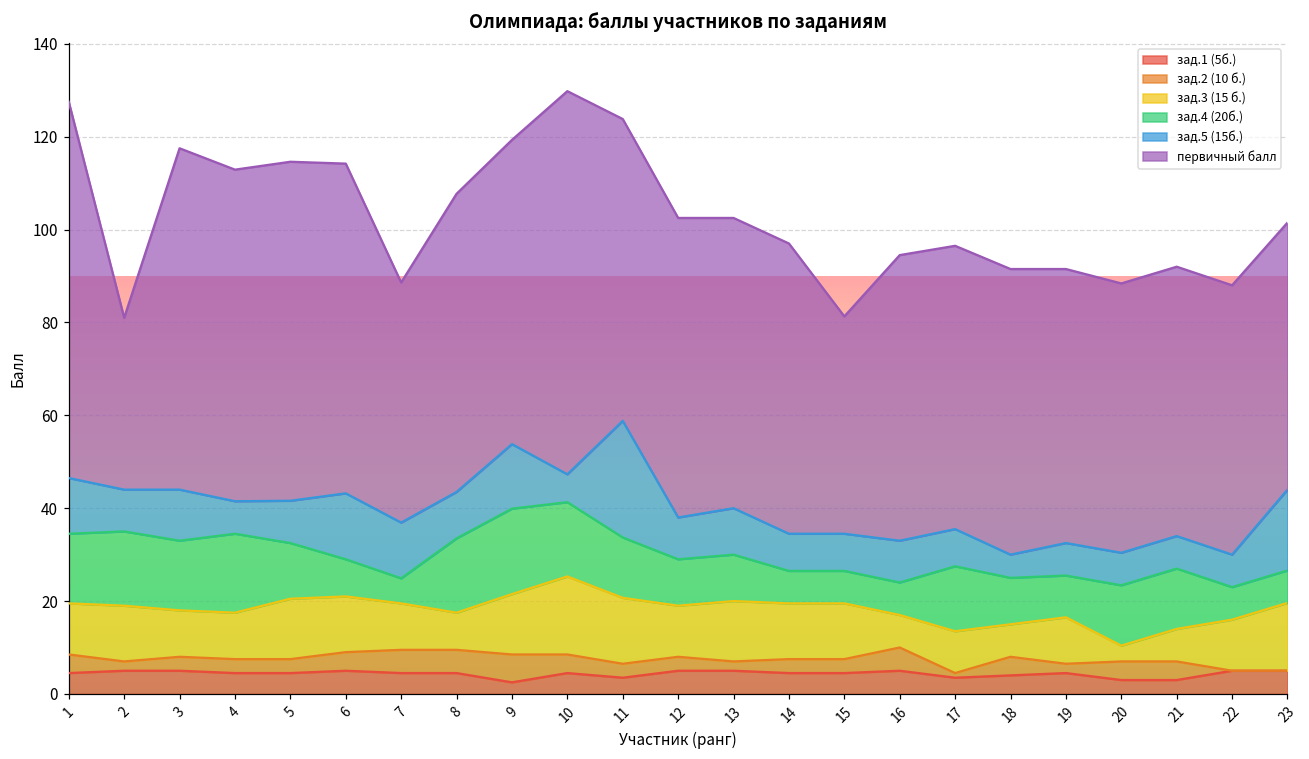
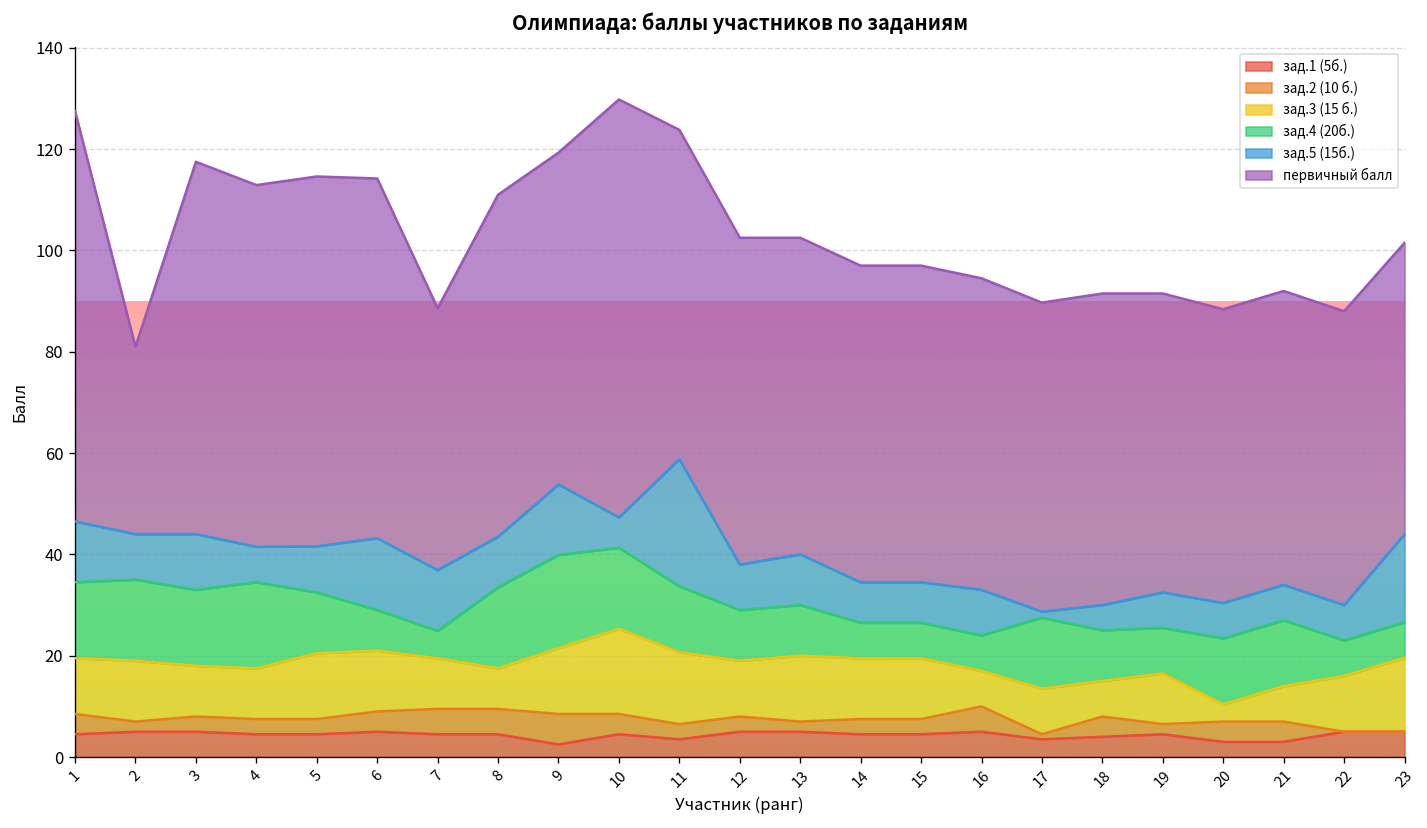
  {
    "зад.3 (15 б.)": {
      "1": 11,
      "2": 12,
      "3": 10,
      "4": 10,
      "5": 13,
      "6": 12,
      "7": 10,
      "8": 8,
      "9": 13,
      "10": 17,
      "11": 14,
      "12": 11,
      "13": 13,
      "14": 12,
      "15": 12,
      "16": 7,
      "17": 9,
      "18": 7,
      "19": 10,
      "20": 3,
      "21": 7,
      "22": 11,
      "23": 15
    },
    "зад.4 (20б.)": {
      "1": 15,
      "2": 16,
      "3": 15,
      "4": 17,
      "5": 12,
      "6": 8,
      "7": 5,
      "8": 16,
      "9": 18,
      "10": 16,
      "11": 13,
      "12": 10,
      "13": 10,
      "14": 7,
      "15": 7,
      "16": 7,
      "17": 14,
      "18": 10,
      "19": 9,
      "20": 13,
      "21": 13,
      "22": 7,
      "23": 7
    },
    "зад.5 (15б.)": {
      "1": 12,
      "2": 9,
      "3": 11,
      "4": 7,
      "5": 9,
      "6": 14,
      "7": 12,
      "8": 10,
      "9": 14,
      "10": 6,
      "11": 25,
      "12": 9,
      "13": 10,
      "14": 8,
      "15": 8,
      "16": 9,
-     "17": 8,
+     "17": 1,
      "18": 5,
      "19": 7,
      "20": 7,
      "21": 7,
      "22": 7,
      "23": 17
    },
    "первичный балл": {
      "1": 81,
      "2": 37,
      "3": 74,
      "4": 71,
      "5": 73,
      "6": 71,
      "7": 52,
-     "8": 64,
+     "8": 68,
      "9": 66,
      "10": 83,
      "11": 65,
      "12": 65,
      "13": 63,
      "14": 63,
-     "15": 47,
+     "15": 63,
      "16": 62,
      "17": 61,
      "18": 62,
      "19": 59,
      "20": 58,
      "21": 58,
      "22": 58,
      "23": 58
    }
  }
